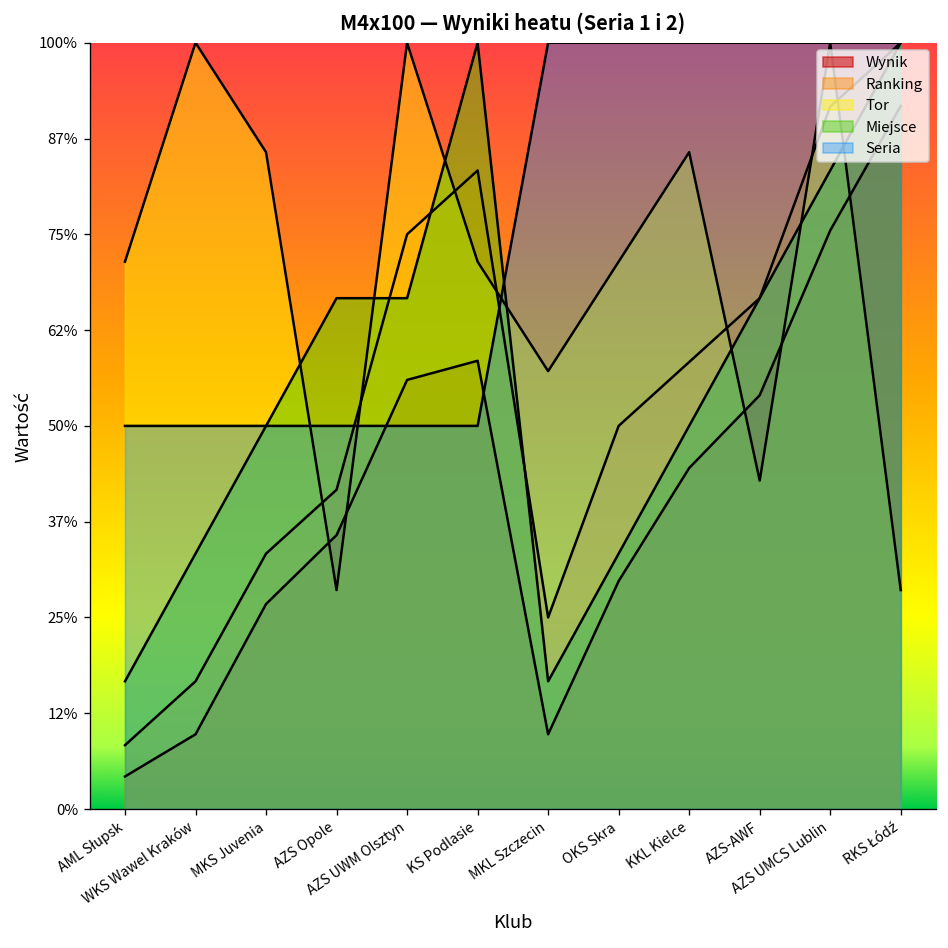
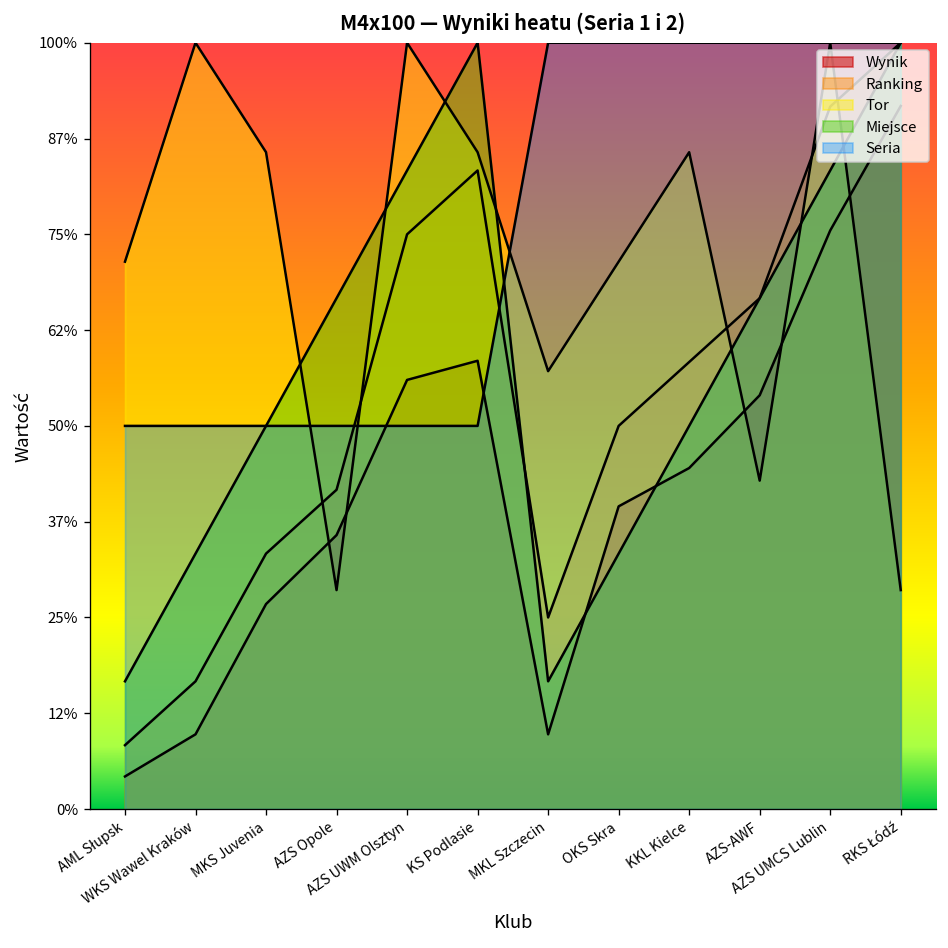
  {
    "Wynik": {
      "AML Słupsk": "4%",
      "WKS Wawel Kraków": "10%",
      "MKS Juvenia": "27%",
      "AZS Opole": "36%",
      "AZS UWM Olsztyn": "56%",
      "KS Podlasie": "59%",
      "MKL Szczecin": "10%",
-     "OKS Skra": "30%",
+     "OKS Skra": "39%",
      "KKL Kielce": "45%",
      "AZS-AWF": "54%",
      "AZS UMCS Lublin": "76%"
    },
    "Ranking": {
      "AML Słupsk": "8%",
      "WKS Wawel Kraków": "17%",
      "MKS Juvenia": "33%",
      "AZS Opole": "42%",
      "AZS UWM Olsztyn": "75%",
      "KS Podlasie": "83%",
      "MKL Szczecin": "25%",
      "OKS Skra": "50%",
      "KKL Kielce": "58%"
    },
    "Tor": {
      "AML Słupsk": "71%",
      "WKS Wawel Kraków": "100%",
      "MKS Juvenia": "86%",
      "AZS Opole": "29%",
      "AZS UWM Olsztyn": "100%",
-     "KS Podlasie": "71%",
+     "KS Podlasie": "86%",
      "MKL Szczecin": "57%",
      "OKS Skra": "71%",
      "KKL Kielce": "86%",
      "AZS-AWF": "43%",
      "RKS Łódź": "29%"
    },
    "Miejsce": {
      "AML Słupsk": "17%",
      "WKS Wawel Kraków": "33%",
      "AZS Opole": "67%",
-     "AZS UWM Olsztyn": "67%",
+     "AZS UWM Olsztyn": "83%",
      "KS Podlasie": "100%",
      "MKL Szczecin": "17%",
      "OKS Skra": "33%",
      "KKL Kielce": "50%",
      "AZS UMCS Lublin": "83%"
    },
    "Seria": {
      "AML Słupsk": "50%",
      "WKS Wawel Kraków": "50%",
      "AZS Opole": "50%",
      "AZS UWM Olsztyn": "50%",
      "KS Podlasie": "50%",
      "MKL Szczecin": "100%",
      "OKS Skra": "100%",
      "KKL Kielce": "100%",
      "AZS-AWF": "100%"
    }
  }
